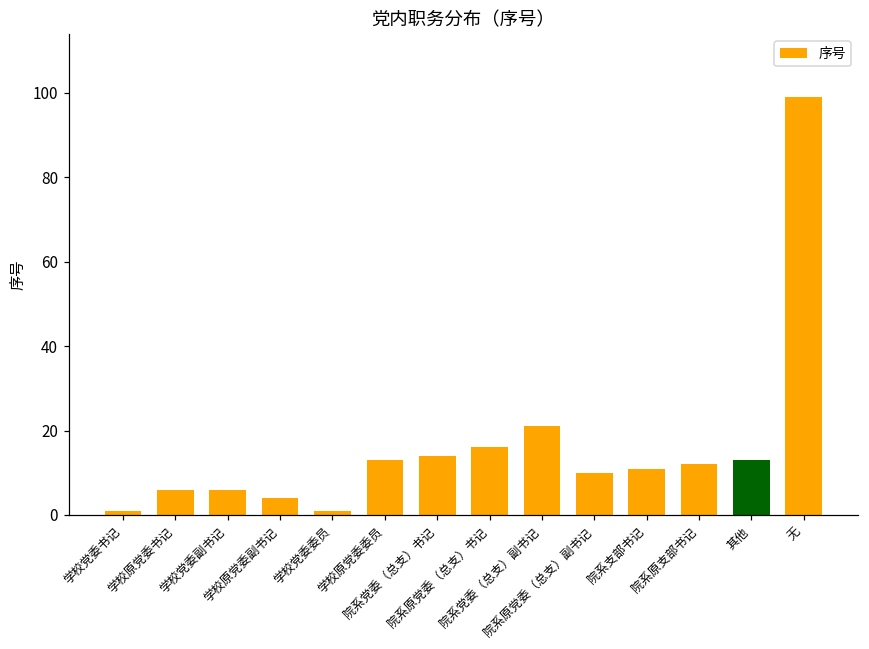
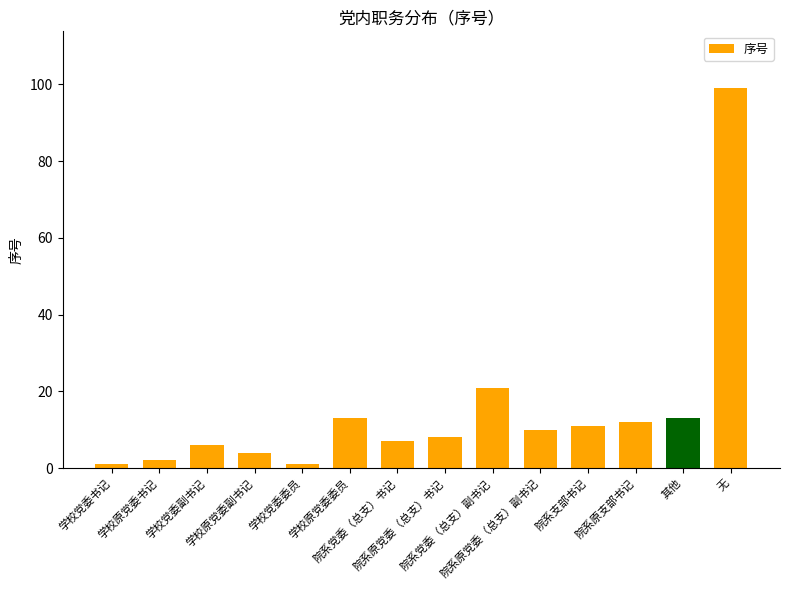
  {
    "学校党委书记": 1,
-   "学校原党委书记": 6,
+   "学校原党委书记": 2,
    "学校党委副书记": 6,
    "学校原党委副书记": 4,
    "学校党委委员": 1,
    "学校原党委委员": 13,
-   "院系党委（总支）书记": 14,
-   "院系原党委（总支）书记": 16,
+   "院系党委（总支）书记": 7,
+   "院系原党委（总支）书记": 8,
    "院系党委（总支）副书记": 21,
    "院系原党委（总支）副书记": 10,
    "院系支部书记": 11,
    "院系原支部书记": 12,
    "其他": 13,
    "无": 99
  }
